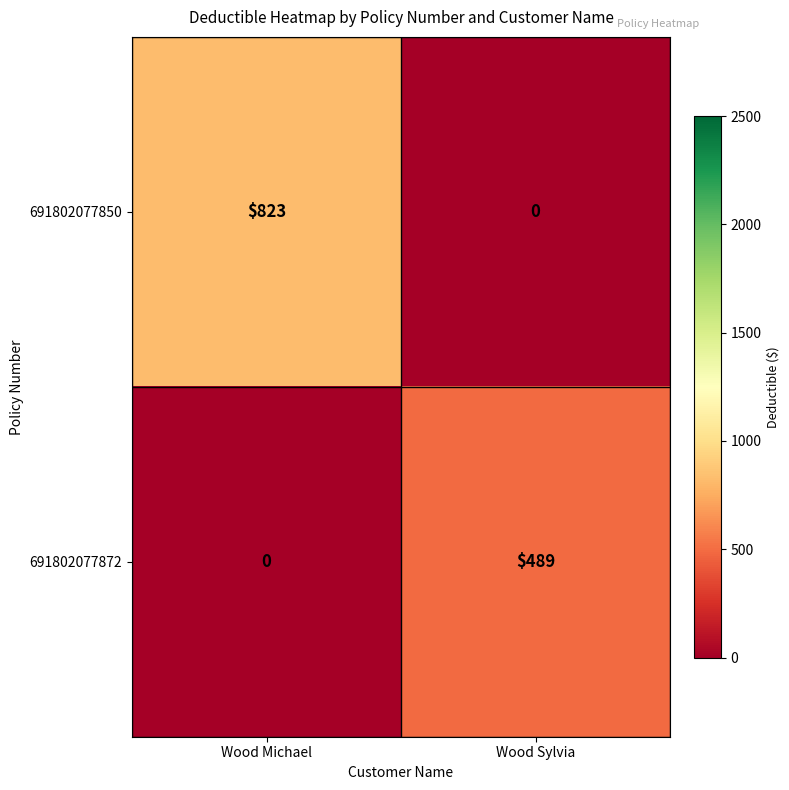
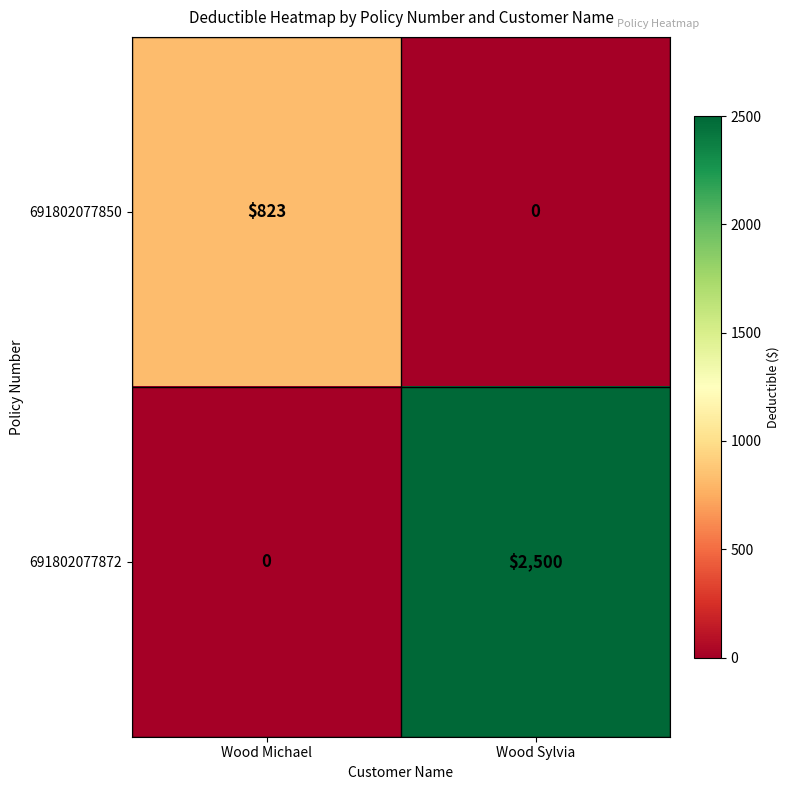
  {
    "691802077850": {
      "Wood Michael": "$823",
      "Wood Sylvia": "0"
    },
    "691802077872": {
      "Wood Michael": "0",
-     "Wood Sylvia": "$489"
+     "Wood Sylvia": "$2,500"
    }
  }
